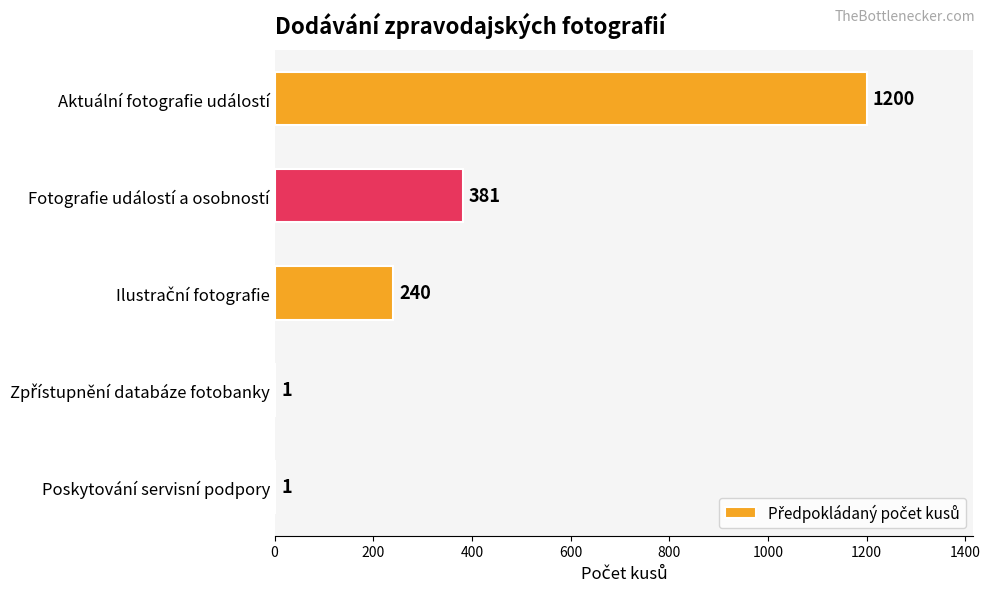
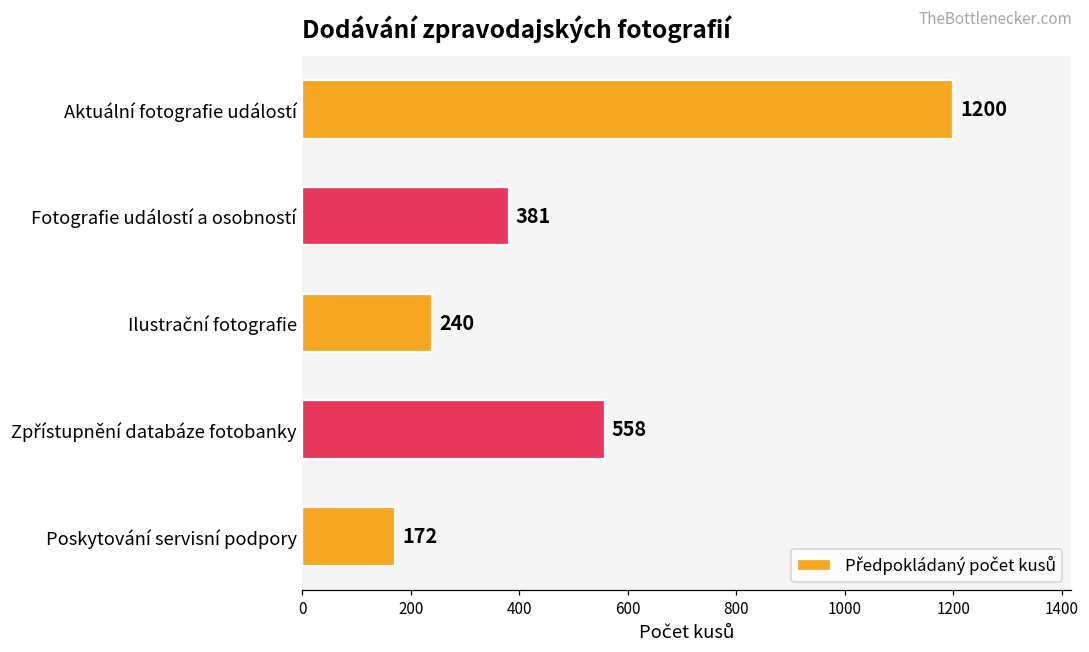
  {
    "Aktuální fotografie událostí": 1200,
    "Fotografie událostí a osobností": 381,
    "Ilustrační fotografie": 240,
-   "Zpřístupnění databáze fotobanky": 1,
-   "Poskytování servisní podpory": 1
+   "Zpřístupnění databáze fotobanky": 558,
+   "Poskytování servisní podpory": 172
  }
